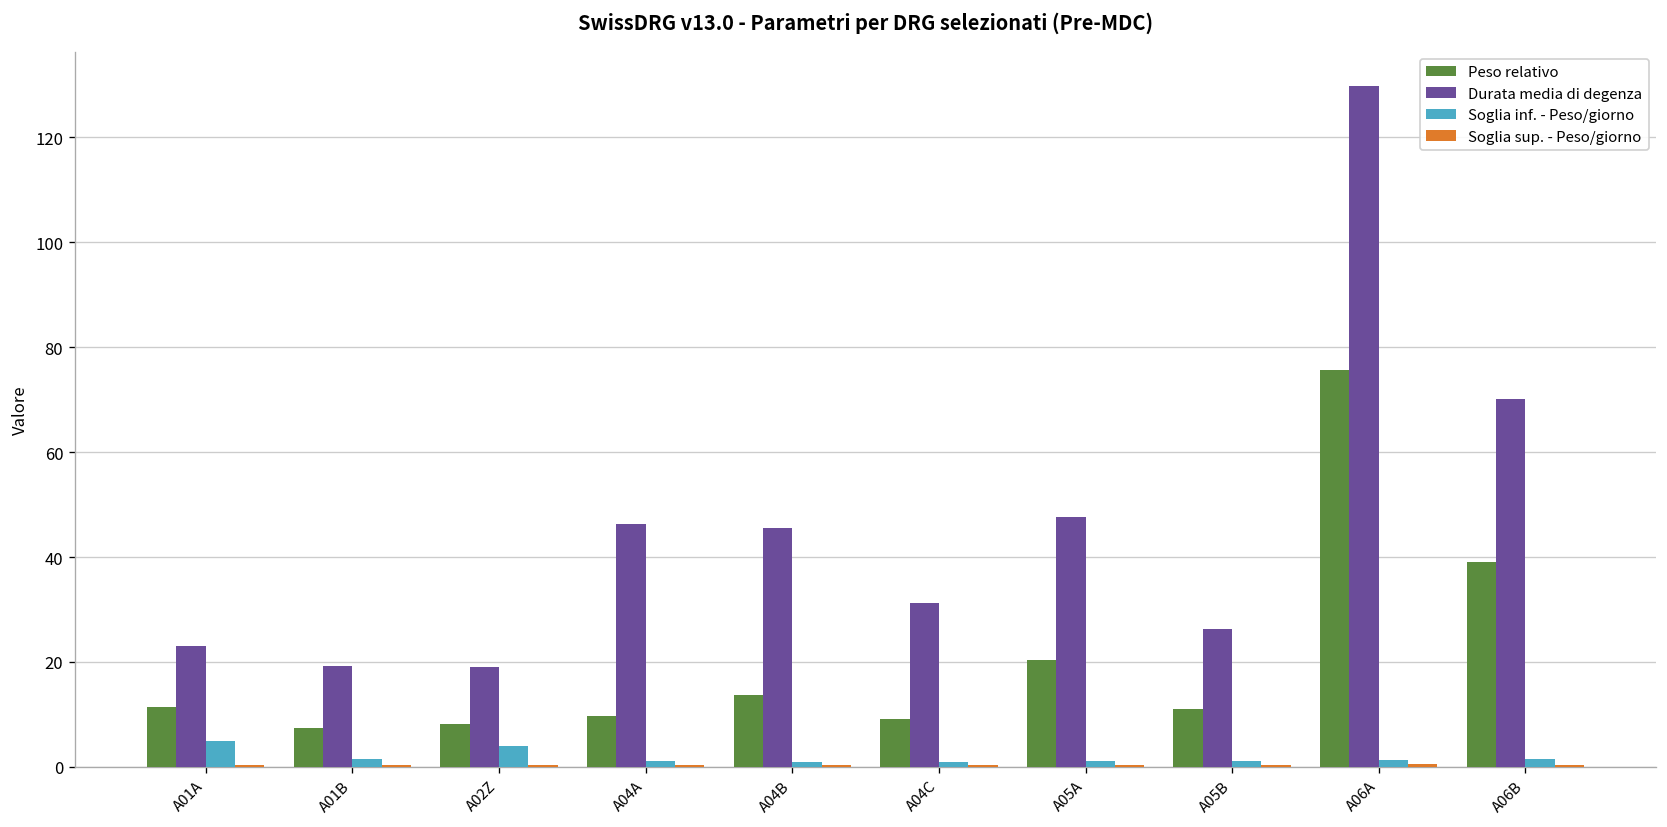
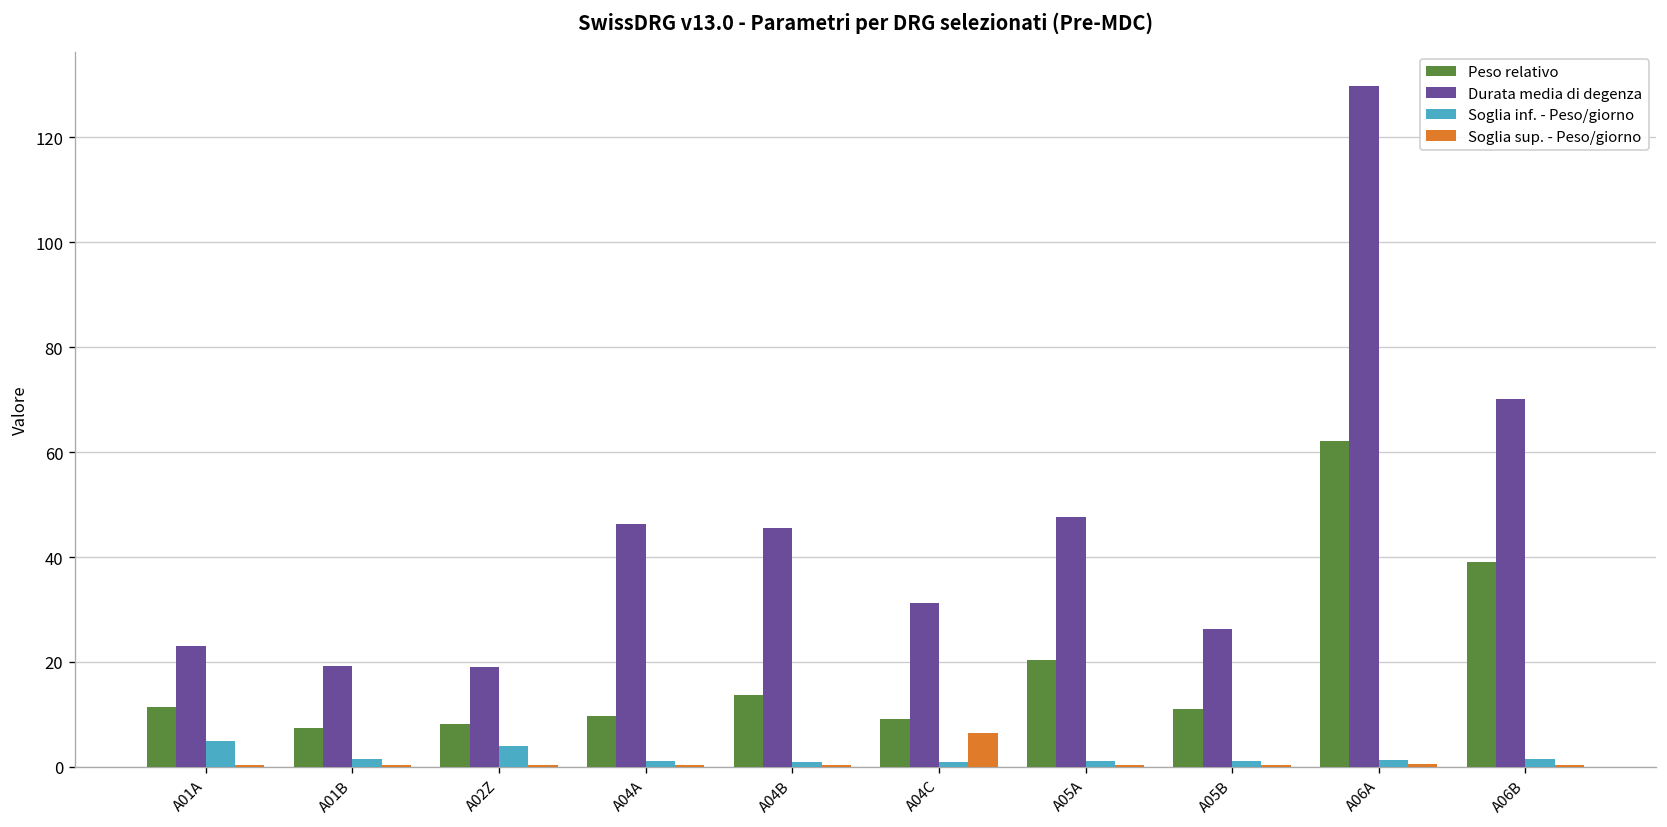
  {
    "Peso relativo": {
      "A01A": 11,
      "A01B": 7,
      "A02Z": 8,
      "A04A": 10,
      "A04B": 14,
      "A04C": 9,
      "A05A": 20,
      "A05B": 11,
-     "A06A": 76,
+     "A06A": 62,
      "A06B": 39
    },
    "Durata media di degenza": {
      "A01A": 23,
      "A01B": 19,
      "A02Z": 19,
      "A04A": 46,
      "A04B": 46,
      "A04C": 31,
      "A05A": 48,
      "A05B": 26,
      "A06A": 130,
      "A06B": 70
    },
    "Soglia inf. - Peso/giorno": {
      "A01A": 5,
      "A01B": 1,
      "A02Z": 4,
      "A04A": 1,
      "A04B": 1,
      "A04C": 1,
      "A05A": 1,
      "A05B": 1,
      "A06A": 1,
      "A06B": 2
    },
    "Soglia sup. - Peso/giorno": {
-     "A04C": 0
+     "A04C": 7
    }
  }
